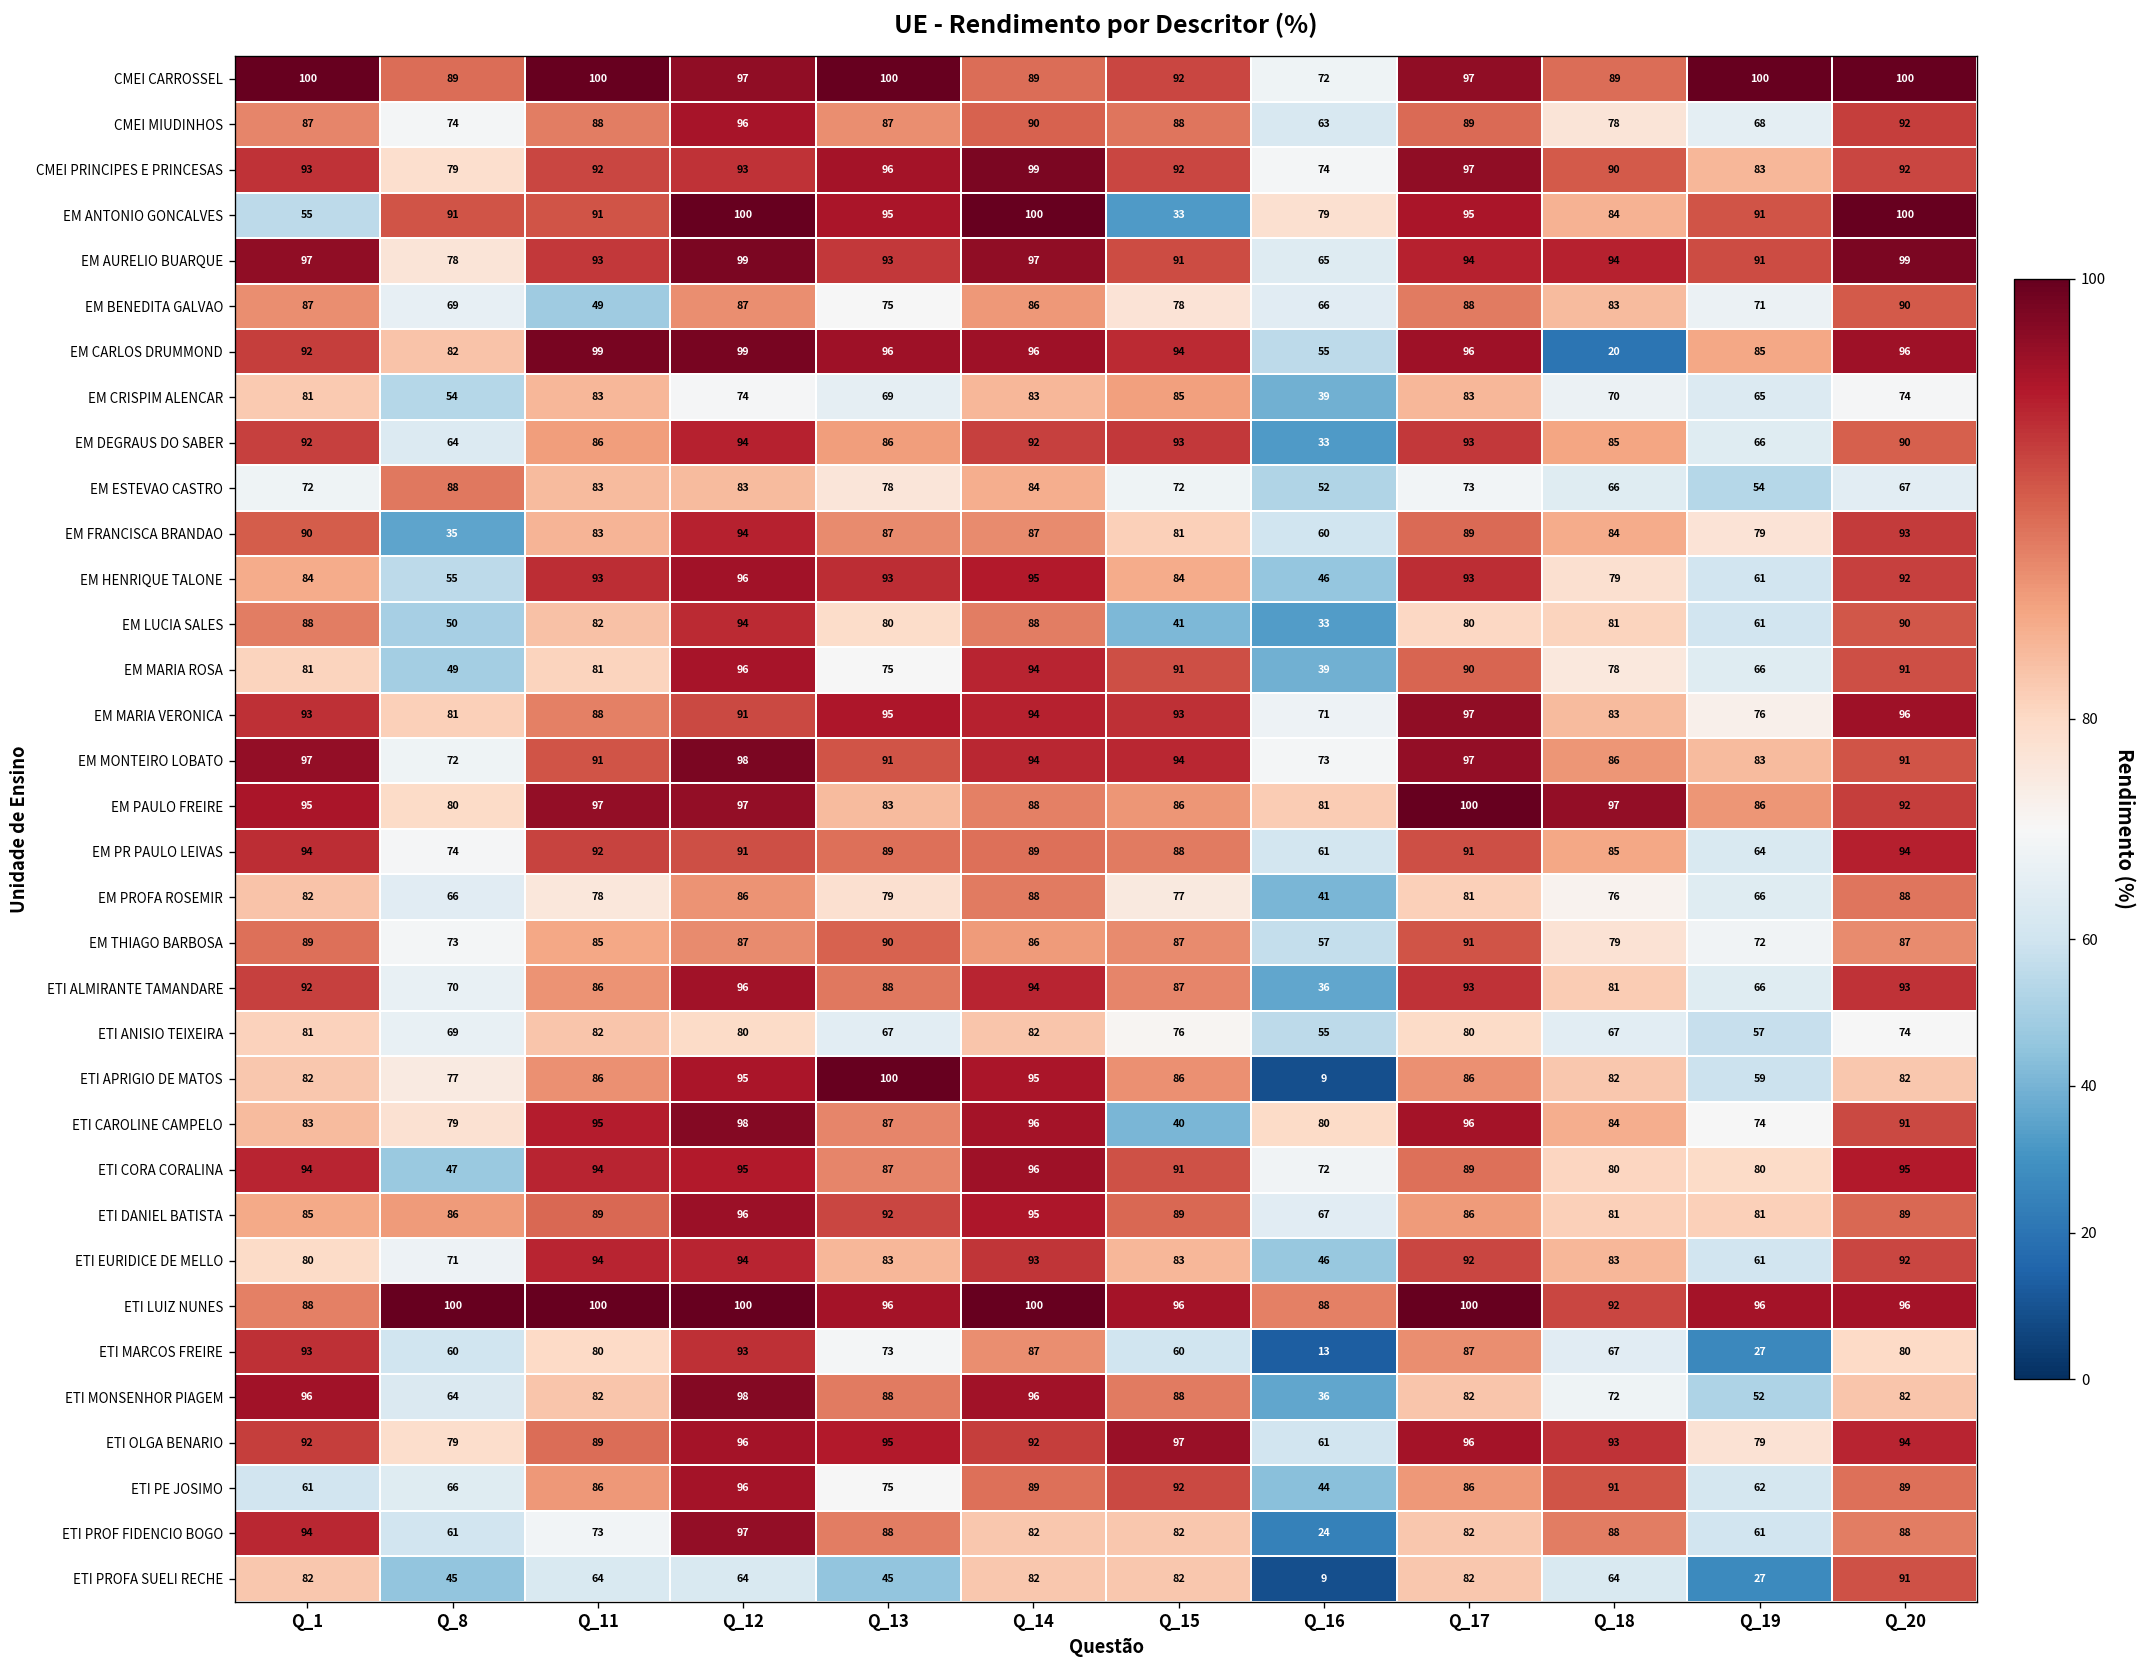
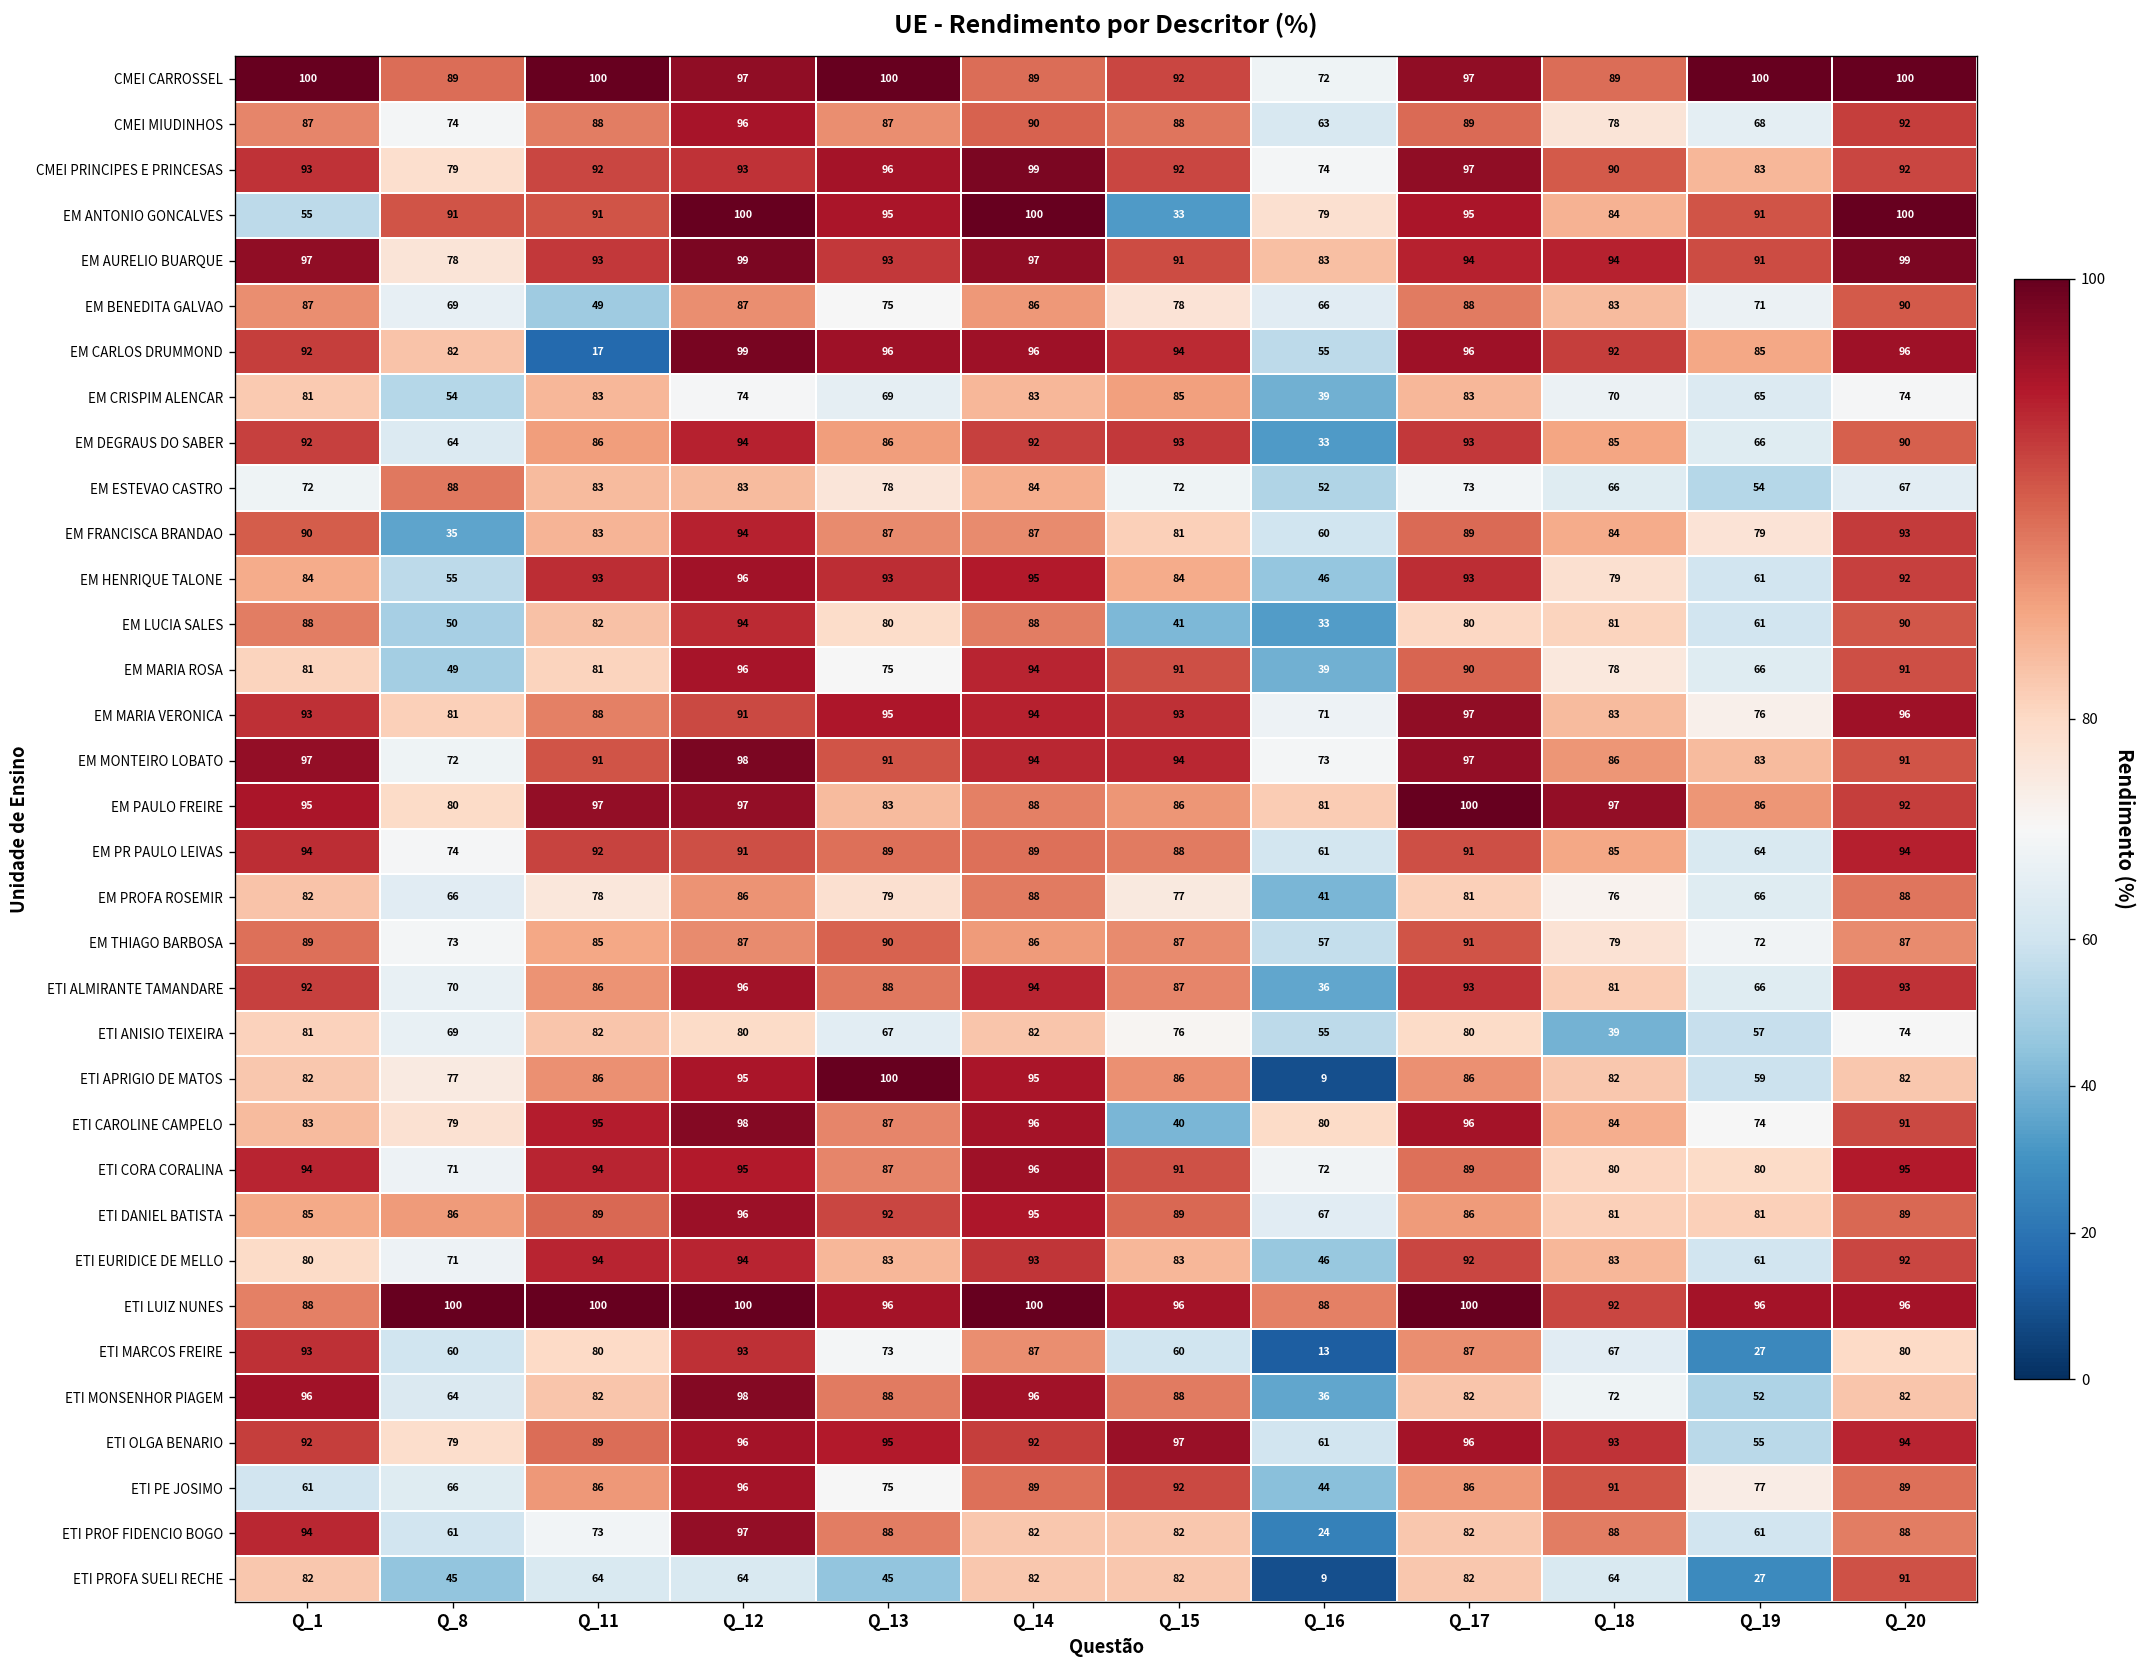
  {
    "EM AURELIO BUARQUE": {
      "Q_1": 97,
      "Q_8": 78,
      "Q_11": 93,
      "Q_12": 99,
      "Q_13": 93,
      "Q_14": 97,
      "Q_15": 91,
-     "Q_16": 65,
+     "Q_16": 83,
      "Q_17": 94,
      "Q_18": 94,
      "Q_19": 91,
      "Q_20": 99
    },
    "EM CARLOS DRUMMOND": {
      "Q_1": 92,
      "Q_8": 82,
-     "Q_11": 99,
+     "Q_11": 17,
      "Q_12": 99,
      "Q_13": 96,
      "Q_14": 96,
      "Q_15": 94,
      "Q_16": 55,
      "Q_17": 96,
-     "Q_18": 20,
+     "Q_18": 92,
      "Q_19": 85,
      "Q_20": 96
    },
    "ETI ANISIO TEIXEIRA": {
      "Q_1": 81,
      "Q_8": 69,
      "Q_11": 82,
      "Q_12": 80,
      "Q_13": 67,
      "Q_14": 82,
      "Q_15": 76,
      "Q_16": 55,
      "Q_17": 80,
-     "Q_18": 67,
+     "Q_18": 39,
      "Q_19": 57,
      "Q_20": 74
    },
    "ETI CORA CORALINA": {
      "Q_1": 94,
-     "Q_8": 47,
+     "Q_8": 71,
      "Q_11": 94,
      "Q_12": 95,
      "Q_13": 87,
      "Q_14": 96,
      "Q_15": 91,
      "Q_16": 72,
      "Q_17": 89,
      "Q_18": 80,
      "Q_19": 80,
      "Q_20": 95
    },
    "ETI OLGA BENARIO": {
      "Q_1": 92,
      "Q_8": 79,
      "Q_11": 89,
      "Q_12": 96,
      "Q_13": 95,
      "Q_14": 92,
      "Q_15": 97,
      "Q_16": 61,
      "Q_17": 96,
      "Q_18": 93,
-     "Q_19": 79,
+     "Q_19": 55,
      "Q_20": 94
    },
    "ETI PE JOSIMO": {
      "Q_1": 61,
      "Q_8": 66,
      "Q_11": 86,
      "Q_12": 96,
      "Q_13": 75,
      "Q_14": 89,
      "Q_15": 92,
      "Q_16": 44,
      "Q_17": 86,
      "Q_18": 91,
-     "Q_19": 62,
+     "Q_19": 77,
      "Q_20": 89
    }
  }
